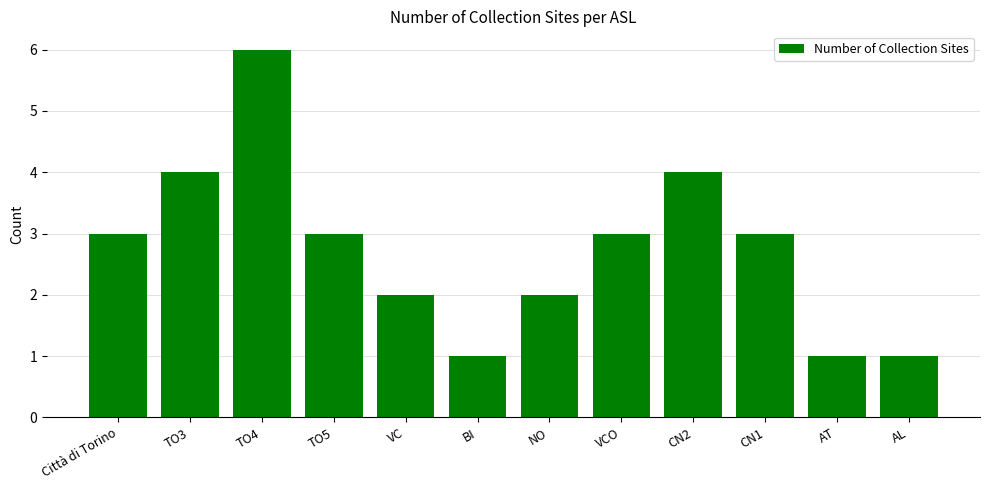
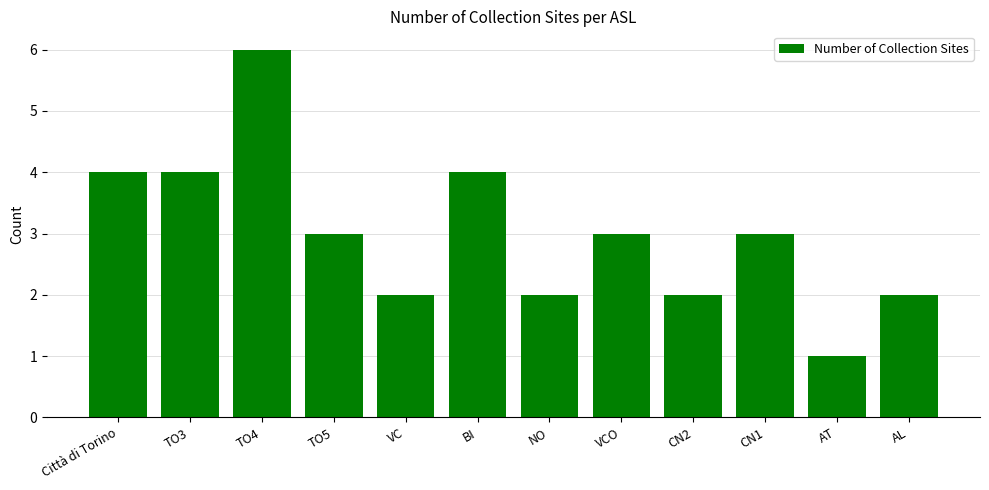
  {
-   "Città di Torino": 3,
+   "Città di Torino": 4,
    "TO3": 4,
    "TO4": 6,
    "TO5": 3,
    "VC": 2,
-   "BI": 1,
+   "BI": 4,
    "NO": 2,
    "VCO": 3,
-   "CN2": 4,
+   "CN2": 2,
    "CN1": 3,
    "AT": 1,
-   "AL": 1
+   "AL": 2
  }
